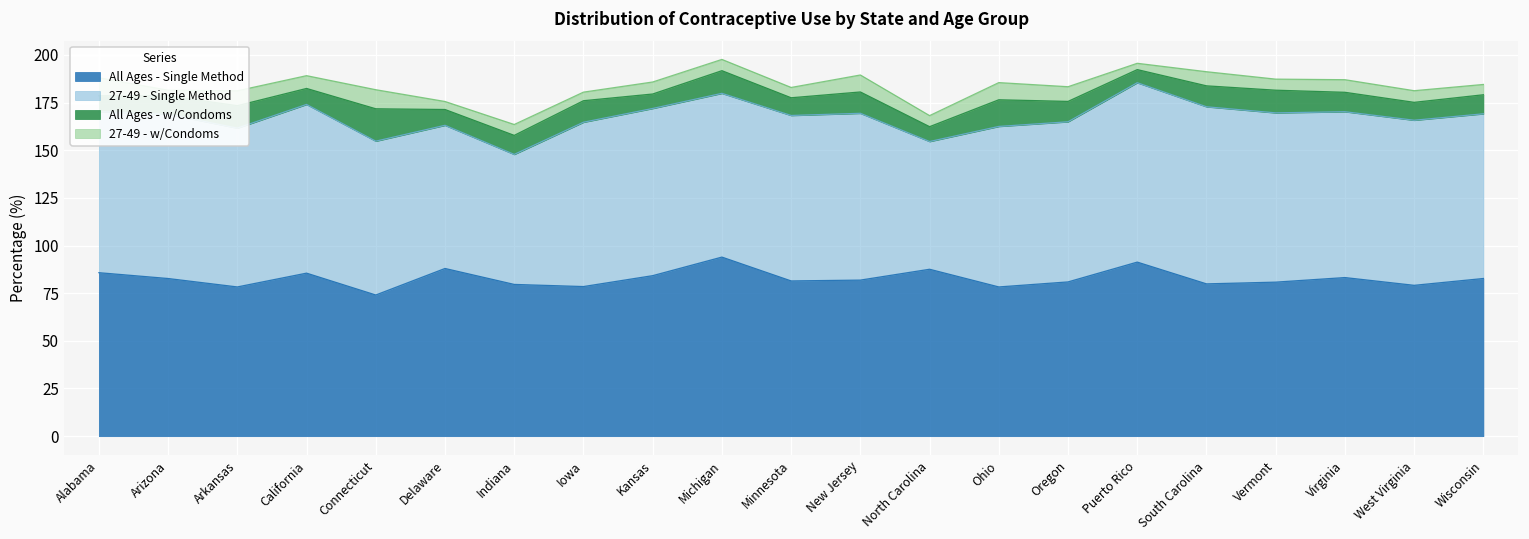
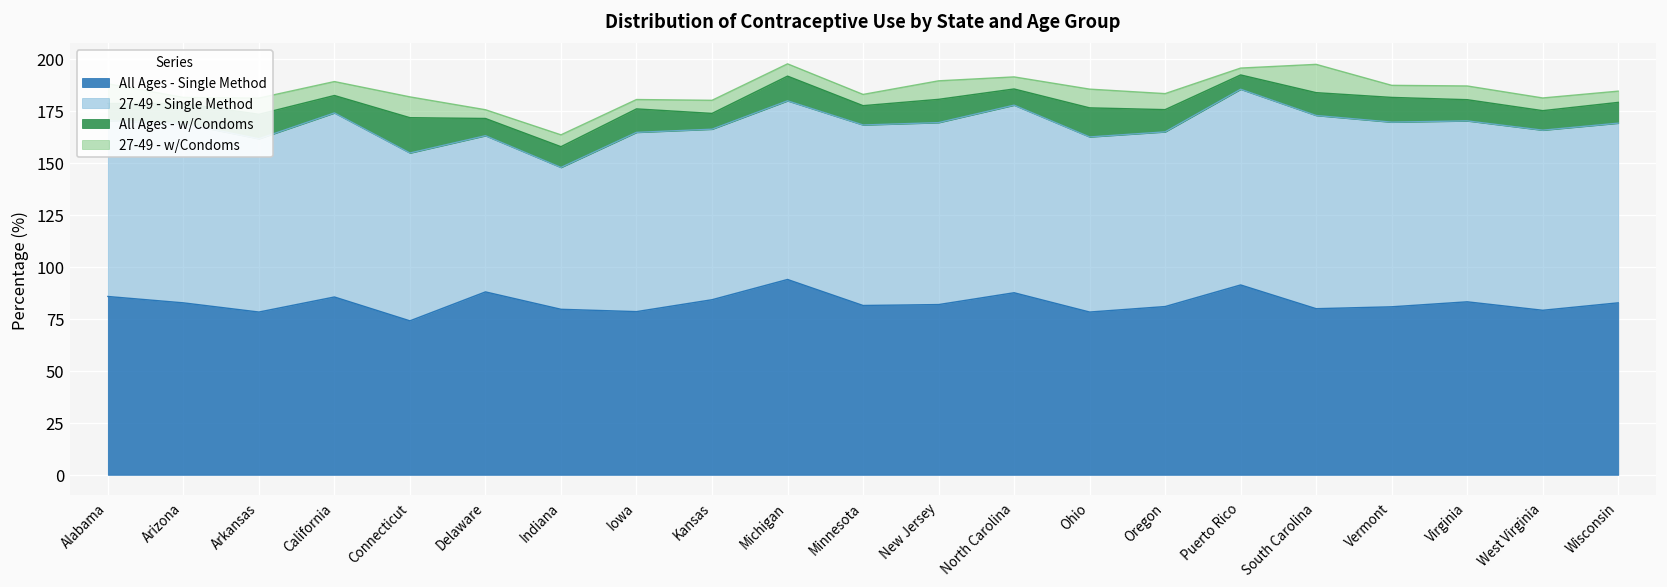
  {
    "All Ages - Single Method": {
      "Alabama": 86,
      "Arizona": 83,
      "Arkansas": 78,
      "California": 86,
      "Connecticut": 74,
      "Delaware": 88,
      "Indiana": 80,
      "Iowa": 78,
      "Kansas": 84,
      "Michigan": 94,
      "Minnesota": 81,
      "New Jersey": 82,
      "North Carolina": 88,
      "Ohio": 78,
      "Oregon": 81,
      "Puerto Rico": 91,
      "South Carolina": 80,
      "Vermont": 81,
      "Virginia": 83,
      "West Virginia": 79,
      "Wisconsin": 83
    },
    "27-49 - Single Method": {
      "California": 89,
      "Connecticut": 81,
      "Delaware": 75,
      "Indiana": 68,
      "Iowa": 86,
-     "Kansas": 88,
+     "Kansas": 82,
      "Michigan": 86,
      "Minnesota": 87,
      "New Jersey": 88,
-     "North Carolina": 67,
+     "North Carolina": 90,
      "Ohio": 84,
      "Oregon": 84,
      "Puerto Rico": 94,
      "South Carolina": 93,
      "Vermont": 89,
      "Virginia": 87,
      "West Virginia": 87,
      "Wisconsin": 86
    },
    "All Ages - w/Condoms": {
      "California": 8,
      "Connecticut": 17,
      "Delaware": 8,
      "Indiana": 10,
      "Iowa": 11,
      "Kansas": 8,
      "Michigan": 12,
      "Minnesota": 9,
      "New Jersey": 11,
      "North Carolina": 8,
      "Ohio": 14,
      "Oregon": 11,
      "Puerto Rico": 7,
      "South Carolina": 11,
      "Vermont": 12,
      "Virginia": 10,
      "West Virginia": 9,
      "Wisconsin": 10
    },
    "27-49 - w/Condoms": {
      "California": 7,
      "Connecticut": 10,
      "Delaware": 4,
      "Indiana": 6,
      "Iowa": 5,
      "Kansas": 6,
      "Michigan": 6,
      "Minnesota": 5,
      "New Jersey": 9,
      "North Carolina": 6,
      "Ohio": 9,
      "Oregon": 8,
      "Puerto Rico": 3,
-     "South Carolina": 7,
+     "South Carolina": 14,
      "Vermont": 6,
      "Virginia": 7,
      "West Virginia": 6,
      "Wisconsin": 5
    }
  }
